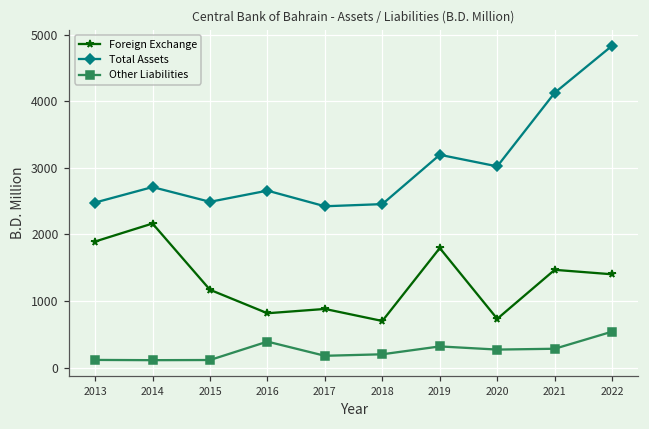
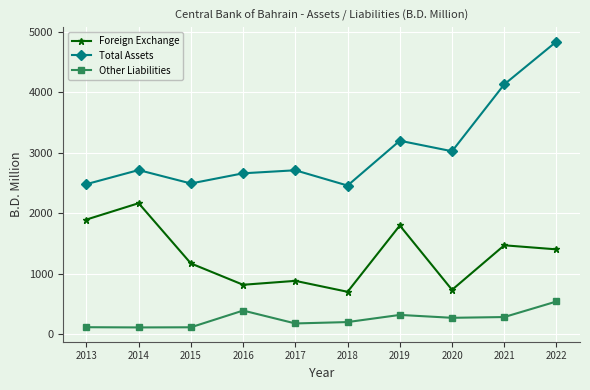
  {
    "Foreign Exchange": {
      "2013": 1900,
      "2014": 2200,
      "2015": 1200,
      "2016": 800,
      "2017": 900,
      "2018": 700,
      "2019": 1800,
      "2020": 700,
      "2021": 1500,
      "2022": 1400
    },
    "Total Assets": {
      "2013": 2500,
      "2014": 2700,
      "2015": 2500,
      "2016": 2700,
-     "2017": 2400,
+     "2017": 2700,
      "2018": 2500,
      "2019": 3200,
      "2020": 3000,
      "2021": 4100,
      "2022": 4800
    },
    "Other Liabilities": {
      "2013": 100,
      "2014": 100,
      "2015": 100,
      "2016": 400,
      "2017": 200,
      "2018": 200,
      "2019": 300,
      "2020": 300,
      "2021": 300,
      "2022": 500
    }
  }
